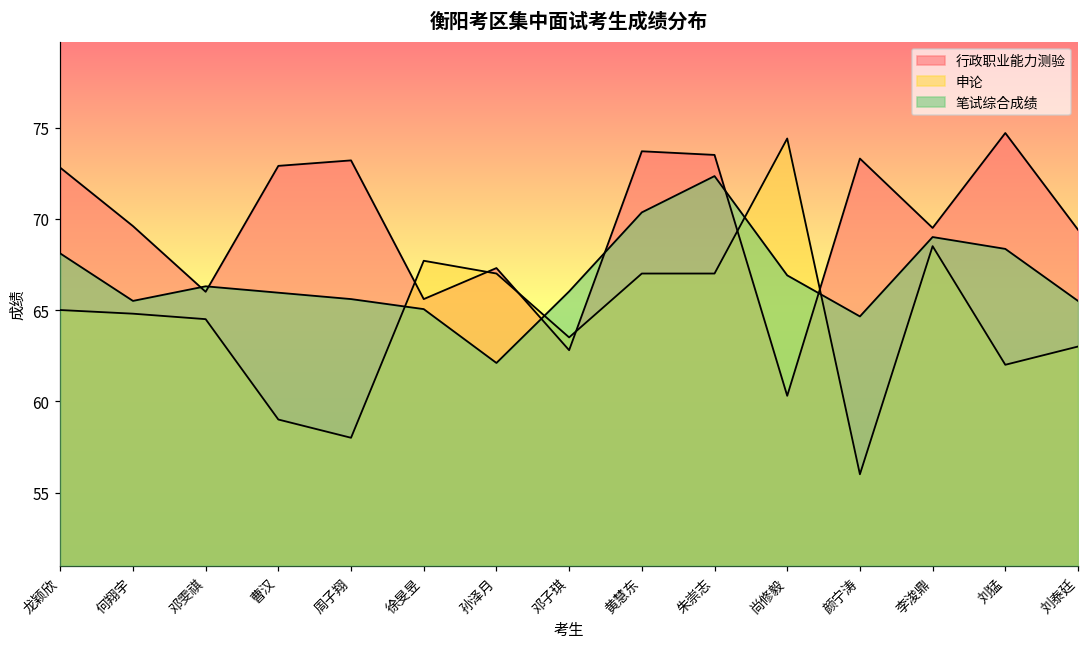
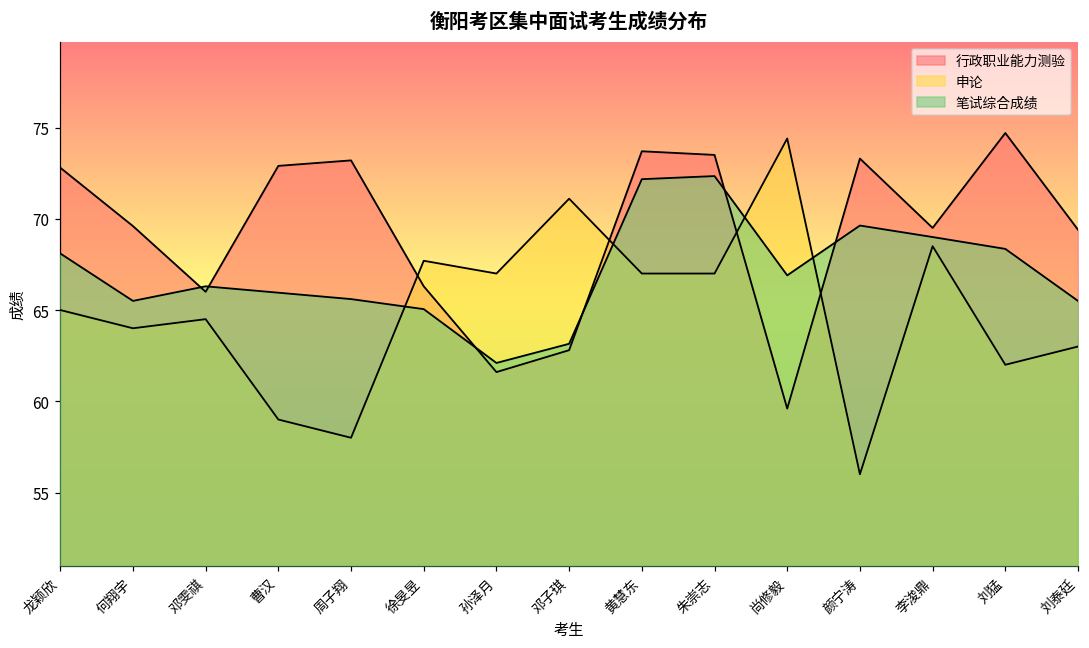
  {
    "行政职业能力测验": {
      "龙颖欣": 72.8,
      "何翔宇": 69.6,
      "邓雯祺": 66.0,
      "曹汉": 72.9,
      "周子翔": 73.2,
-     "徐旻昱": 65.6,
-     "孙泽月": 67.3,
+     "徐旻昱": 66.3,
+     "孙泽月": 61.6,
      "邓子琪": 62.8,
      "黄慧东": 73.7,
      "朱崇志": 73.5,
-     "尚修毅": 60.3,
+     "尚修毅": 59.6,
      "颜宁涛": 73.3,
      "李浚鼎": 69.5,
      "刘猛": 74.7,
      "刘泰廷": 69.4
    },
    "申论": {
      "龙颖欣": 65.0,
-     "何翔宇": 64.8,
+     "何翔宇": 64.0,
      "邓雯祺": 64.5,
      "曹汉": 59.0,
      "周子翔": 58.0,
      "徐旻昱": 67.7,
      "孙泽月": 67.0,
-     "邓子琪": 63.5,
+     "邓子琪": 71.1,
      "黄慧东": 67.0,
      "朱崇志": 67.0,
      "尚修毅": 74.4,
      "颜宁涛": 56.0,
      "李浚鼎": 68.5,
      "刘猛": 62.0,
      "刘泰廷": 63.0
    },
    "笔试综合成绩": {
      "龙颖欣": 68.1,
      "何翔宇": 65.5,
      "邓雯祺": 66.3,
      "曹汉": 66.0,
      "周子翔": 65.6,
      "徐旻昱": 65.1,
      "孙泽月": 62.1,
-     "邓子琪": 66.0,
-     "黄慧东": 70.4,
+     "邓子琪": 63.2,
+     "黄慧东": 72.2,
      "朱崇志": 72.3,
      "尚修毅": 66.9,
-     "颜宁涛": 64.7,
+     "颜宁涛": 69.6,
      "李浚鼎": 69.0,
      "刘猛": 68.4,
      "刘泰廷": 65.5
    }
  }
